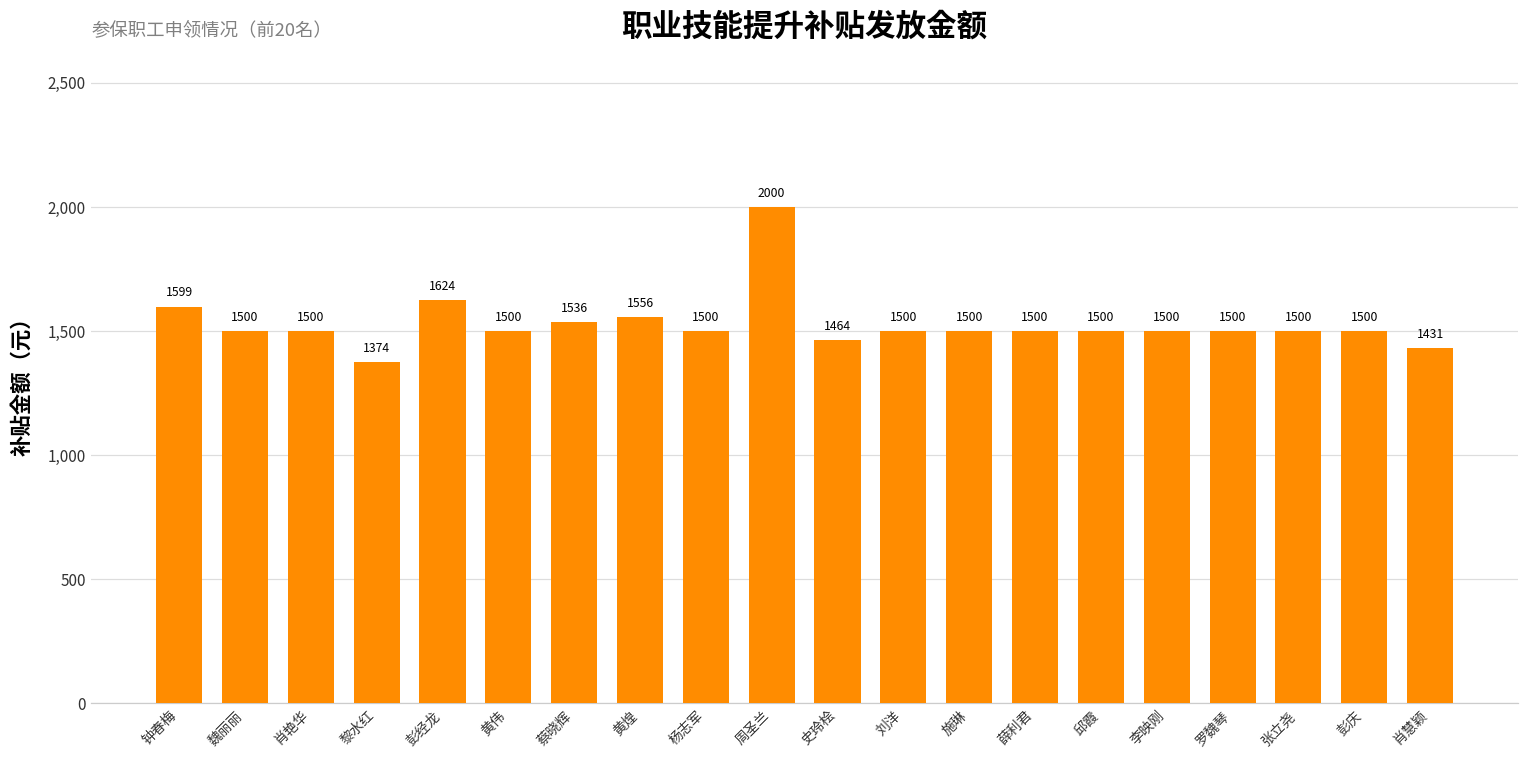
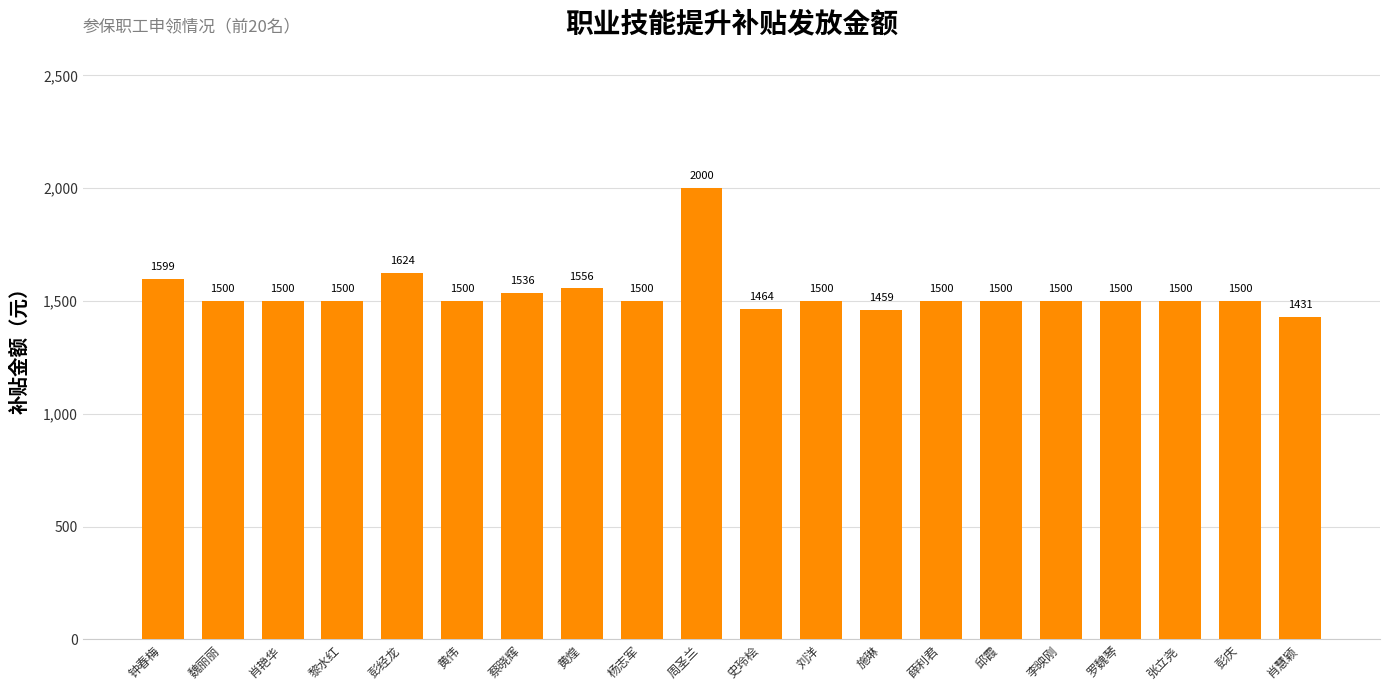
  {
    "钟春梅": 1599,
    "魏丽丽": 1500,
    "肖艳华": 1500,
-   "黎水红": 1374,
+   "黎水红": 1500,
    "彭经龙": 1624,
    "黄伟": 1500,
    "蔡晓辉": 1536,
    "黄煌": 1556,
    "杨志军": 1500,
    "周圣兰": 2000,
    "史玲桧": 1464,
    "刘洋": 1500,
-   "施琳": 1500,
+   "施琳": 1459,
    "薛利君": 1500,
    "邱霞": 1500,
    "李映刚": 1500,
    "罗魏琴": 1500,
    "张立尧": 1500,
    "彭庆": 1500,
    "肖慧颖": 1431
  }
